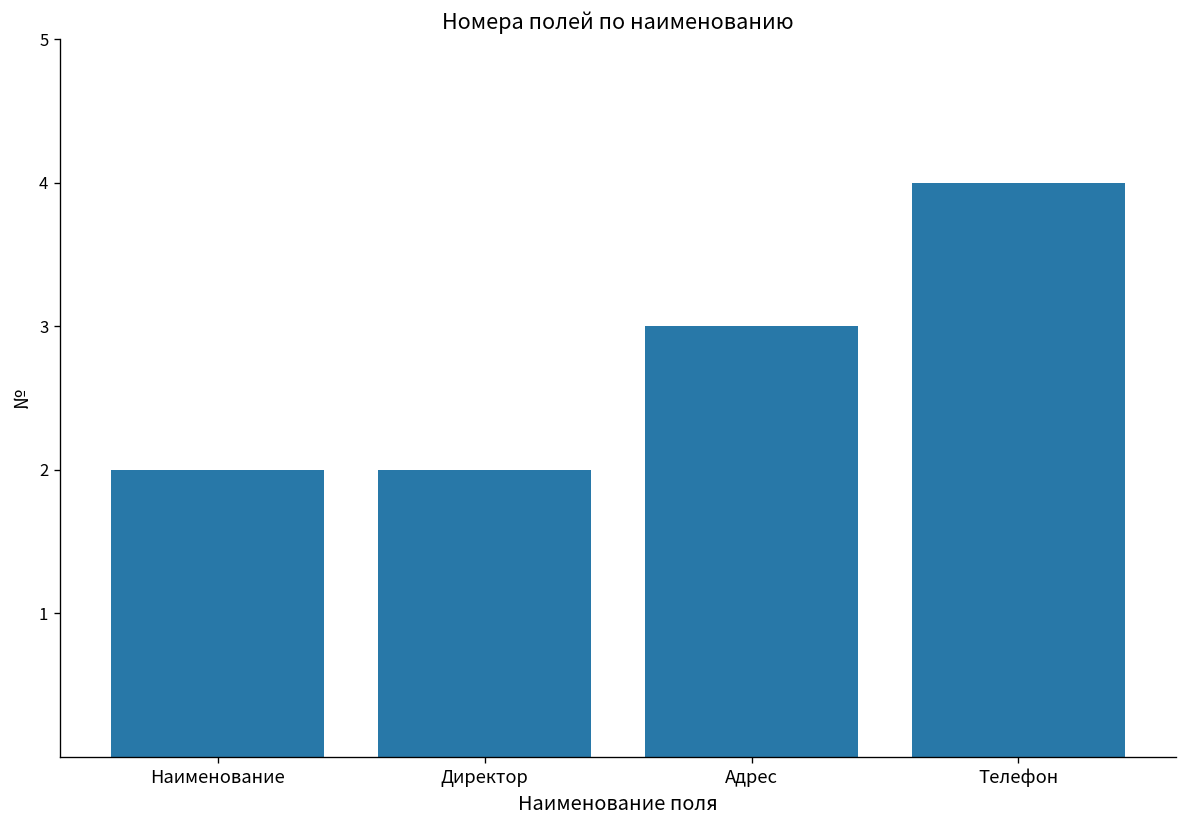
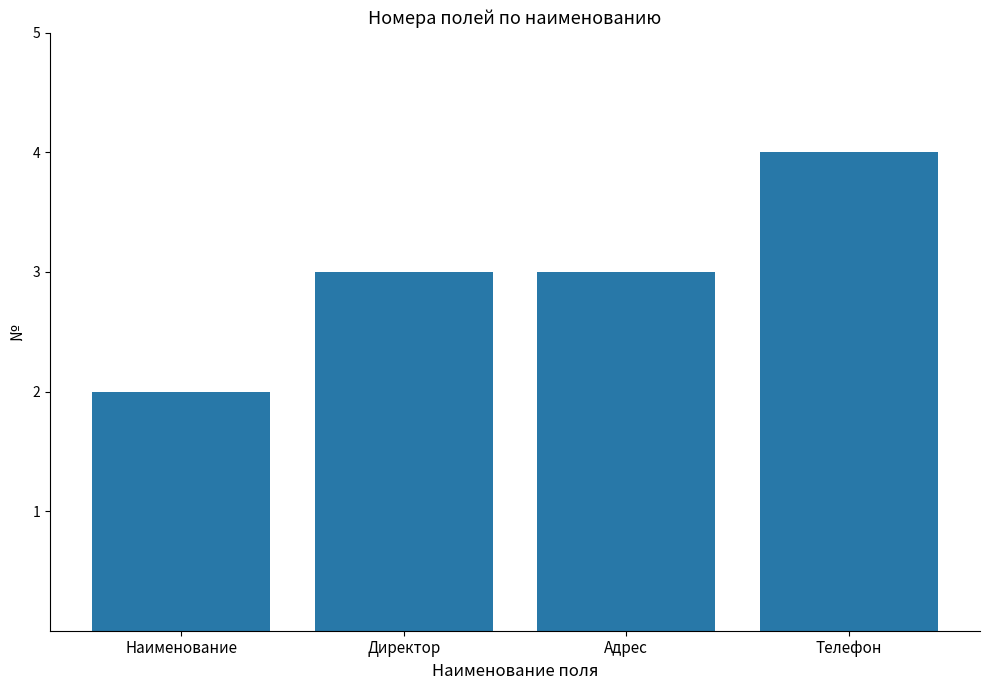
  {
    "Наименование": 2,
-   "Директор": 2,
+   "Директор": 3,
    "Адрес": 3,
    "Телефон": 4
  }
